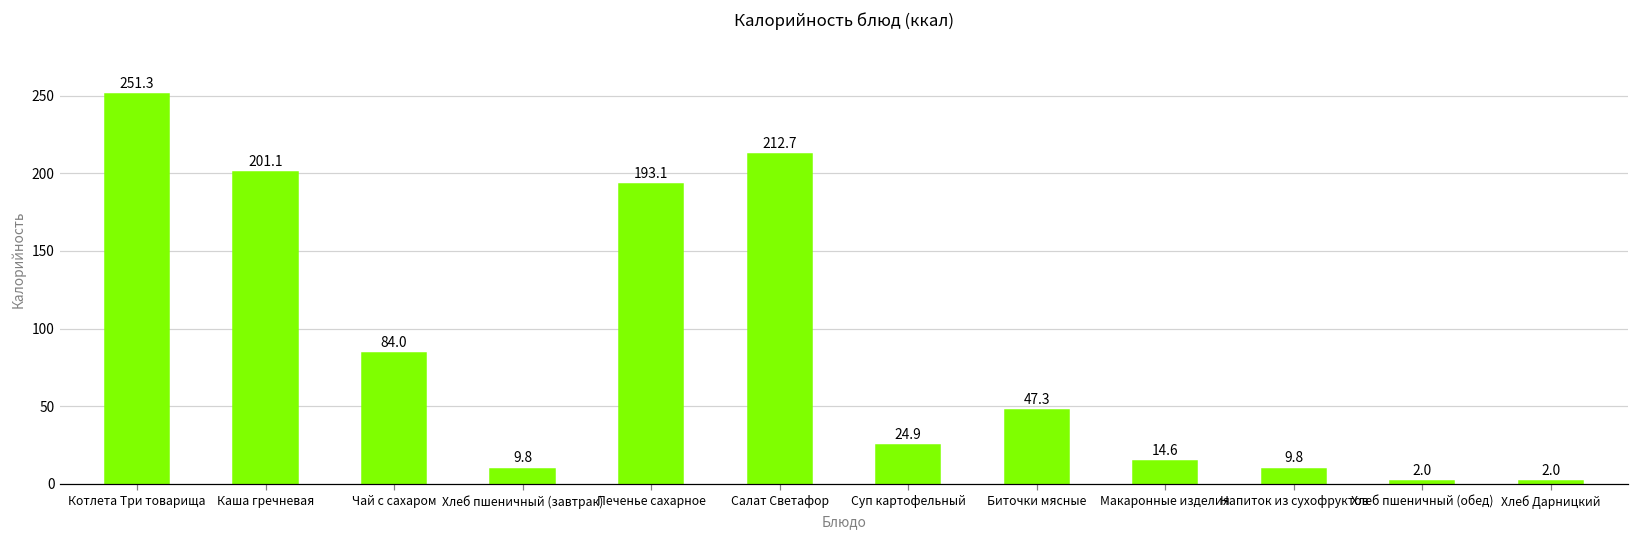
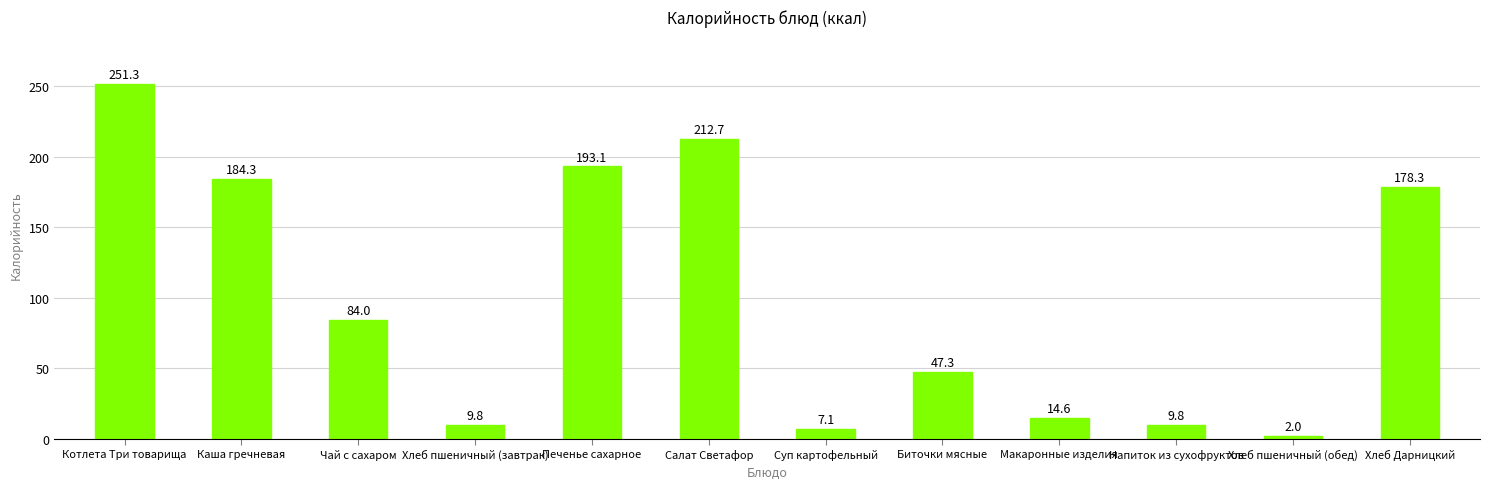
  {
    "Котлета Три товарища": 251.3,
-   "Каша гречневая": 201.1,
+   "Каша гречневая": 184.3,
    "Чай с сахаром": 84.0,
    "Хлеб пшеничный (завтрак)": 9.8,
    "Печенье сахарное": 193.1,
    "Салат Светафор": 212.7,
-   "Суп картофельный": 24.9,
+   "Суп картофельный": 7.1,
    "Биточки мясные": 47.3,
    "Макаронные изделия": 14.6,
    "Напиток из сухофруктов": 9.8,
    "Хлеб пшеничный (обед)": 2.0,
-   "Хлеб Дарницкий": 2.0
+   "Хлеб Дарницкий": 178.3
  }
